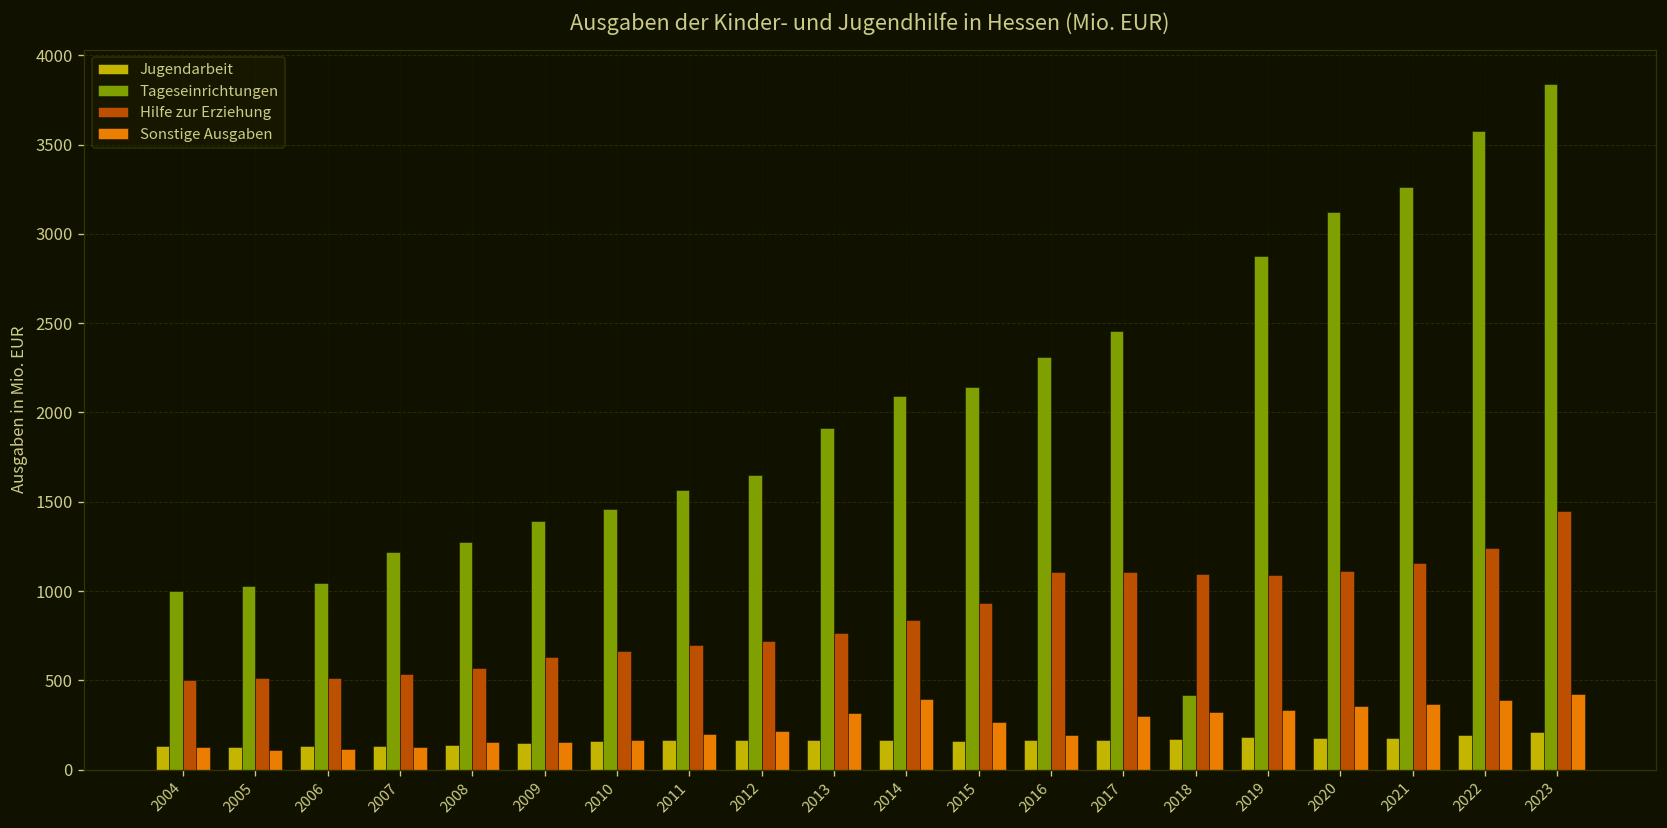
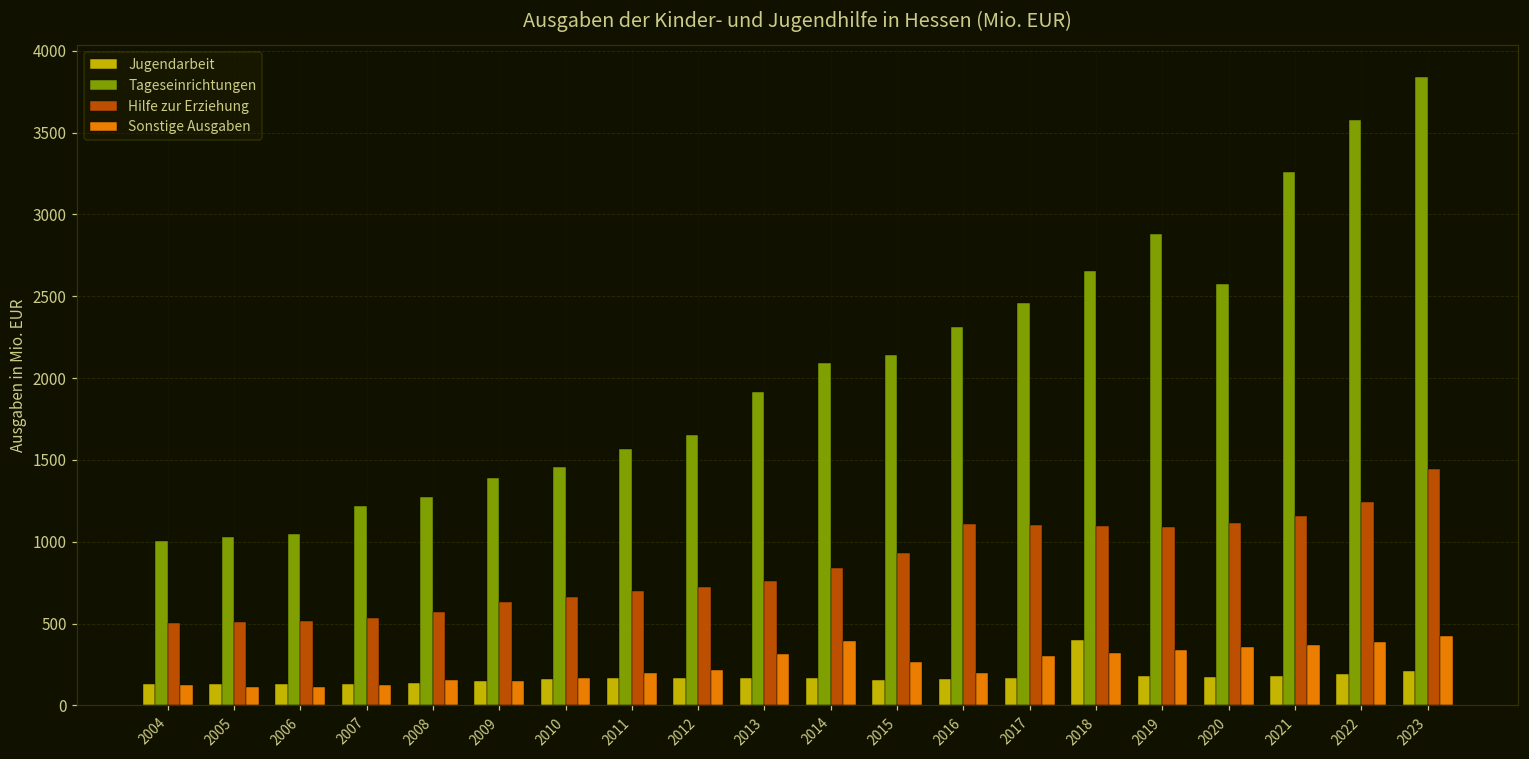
  {
    "Jugendarbeit": {
      "2004": 130,
      "2005": 130,
      "2006": 130,
      "2007": 130,
      "2008": 140,
      "2009": 150,
      "2010": 160,
      "2011": 170,
      "2012": 170,
      "2013": 170,
      "2014": 170,
      "2015": 160,
      "2016": 160,
      "2017": 170,
-     "2018": 170,
+     "2018": 400,
      "2019": 180,
      "2020": 170,
      "2021": 180,
      "2022": 190,
      "2023": 210
    },
    "Tageseinrichtungen": {
      "2004": 1000,
      "2005": 1030,
      "2006": 1050,
      "2007": 1220,
      "2008": 1280,
      "2009": 1390,
      "2010": 1460,
      "2011": 1570,
      "2012": 1650,
      "2013": 1910,
      "2014": 2090,
      "2015": 2140,
      "2016": 2310,
      "2017": 2460,
-     "2018": 420,
+     "2018": 2650,
      "2019": 2880,
-     "2020": 3120,
+     "2020": 2580,
      "2021": 3260,
      "2022": 3580,
      "2023": 3840
    },
    "Hilfe zur Erziehung": {
      "2004": 500,
      "2005": 510,
      "2006": 510,
      "2007": 540,
      "2008": 570,
      "2009": 630,
      "2010": 660,
      "2011": 700,
      "2012": 720,
      "2013": 760,
      "2014": 840,
      "2015": 930,
      "2016": 1110,
      "2017": 1110,
      "2018": 1090,
      "2019": 1090,
      "2020": 1110,
      "2021": 1160,
      "2022": 1240,
      "2023": 1450
    },
    "Sonstige Ausgaben": {
      "2004": 120,
      "2005": 110,
      "2006": 110,
      "2007": 130,
      "2008": 150,
      "2009": 150,
      "2010": 170,
      "2011": 200,
      "2012": 220,
      "2013": 320,
      "2014": 400,
      "2015": 270,
      "2016": 200,
      "2017": 300,
      "2018": 320,
      "2019": 340,
      "2020": 350,
      "2021": 370,
      "2022": 390,
      "2023": 420
    }
  }
